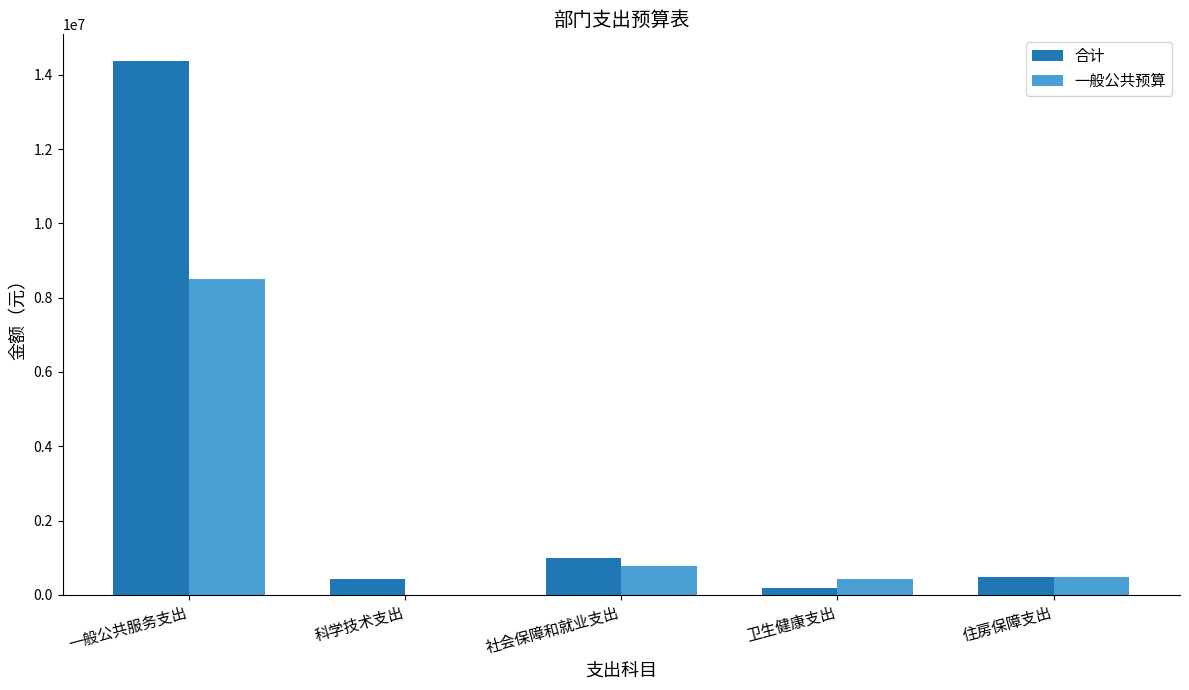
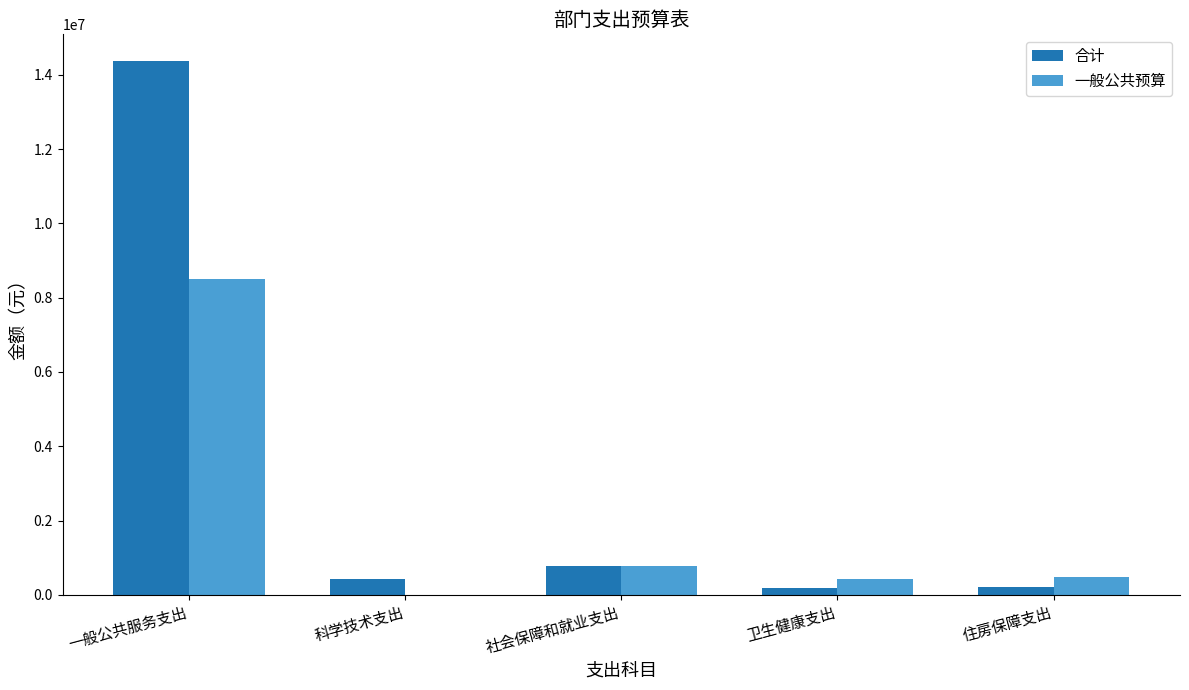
  {
    "合计": {
      "一般公共服务支出": 14400000,
      "科学技术支出": 400000,
-     "社会保障和就业支出": 1000000,
+     "社会保障和就业支出": 800000,
      "卫生健康支出": 200000,
-     "住房保障支出": 500000
+     "住房保障支出": 200000
    },
    "一般公共预算": {
      "一般公共服务支出": 8500000,
      "科学技术支出": 0,
      "社会保障和就业支出": 800000,
      "卫生健康支出": 400000,
      "住房保障支出": 500000
    }
  }
